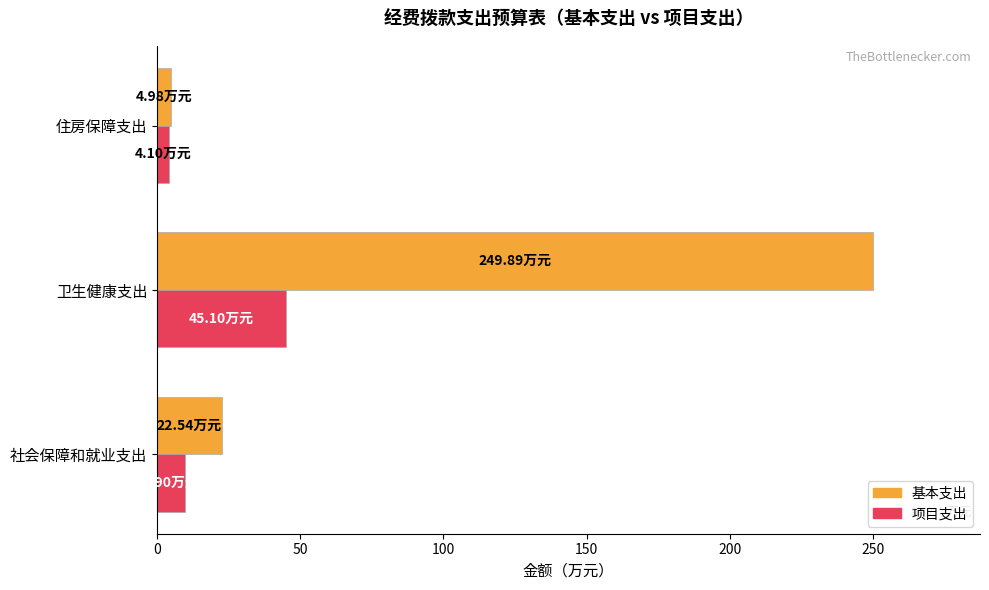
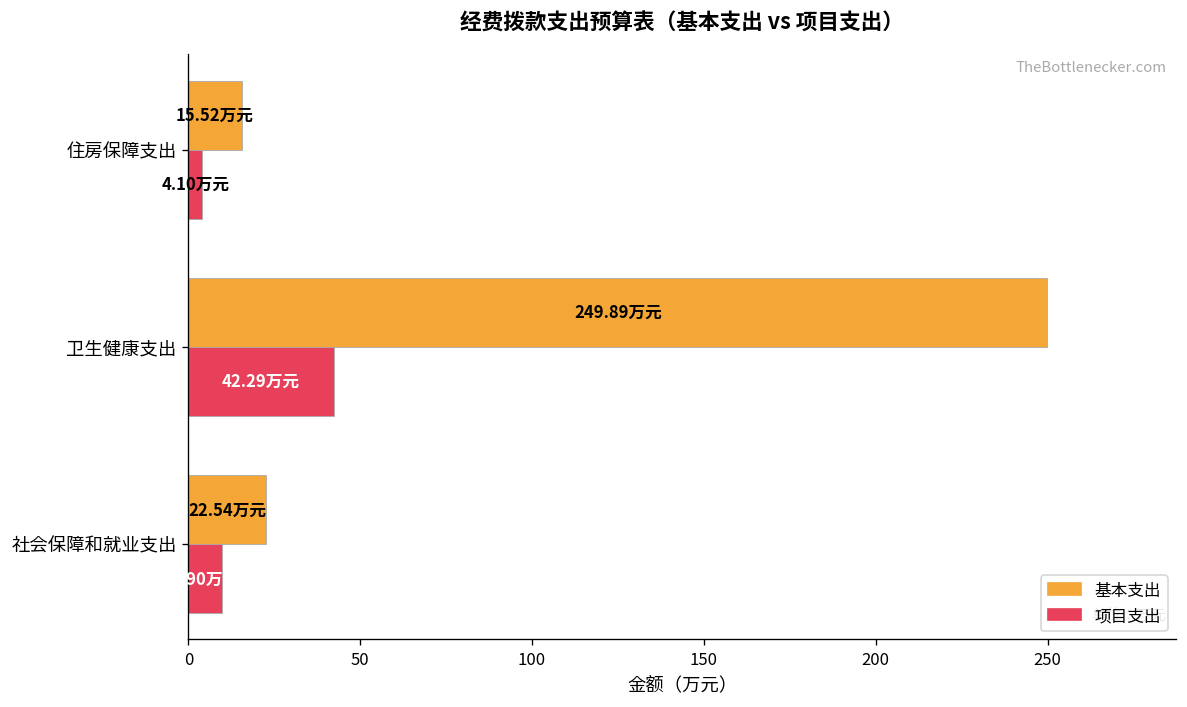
  {
    "基本支出": {
-     "住房保障支出": 4.98,
+     "住房保障支出": 15.52,
      "卫生健康支出": 249.89,
      "社会保障和就业支出": 22.54
    },
    "项目支出": {
      "住房保障支出": 4.10,
-     "卫生健康支出": 45.10
+     "卫生健康支出": 42.29
    }
  }
